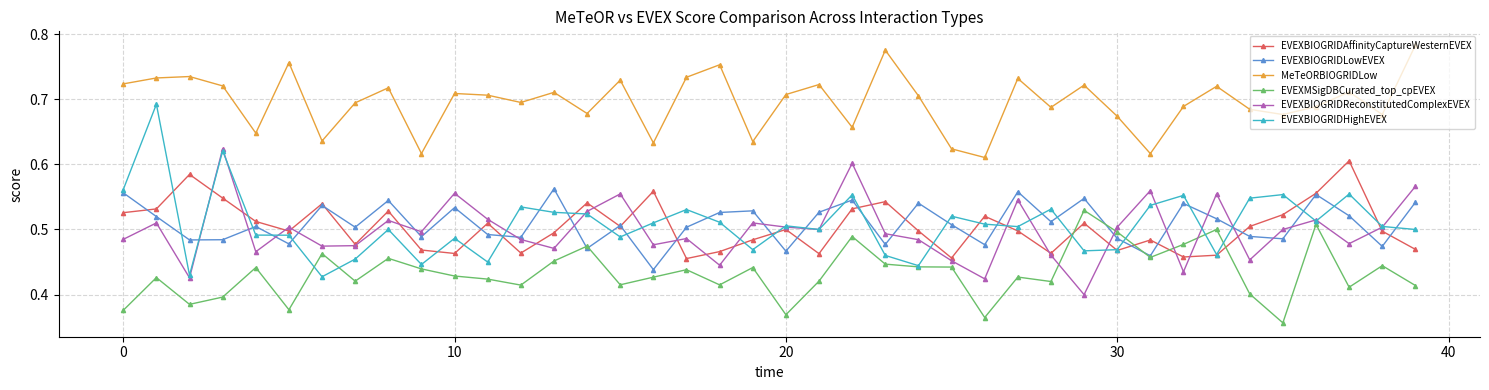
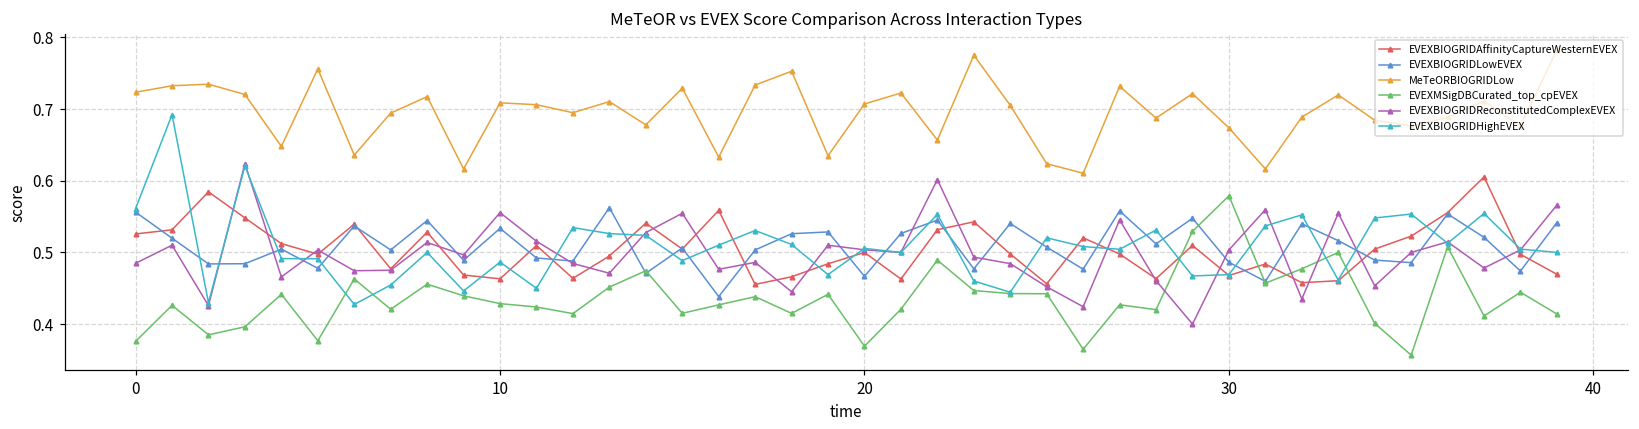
  {
    "EVEXBIOGRIDAffinityCaptureWesternEVEX": {
      "0": 0.53,
      "10": 0.46
    },
    "MeTeORBIOGRIDLow": {
      "0": 0.72,
      "10": 0.71,
      "20": 0.71,
      "30": 0.67
    },
    "EVEXMSigDBCurated_top_cpEVEX": {
      "0": 0.38,
      "10": 0.43,
      "20": 0.37,
-     "30": 0.50
+     "30": 0.58
    },
    "EVEXBIOGRIDReconstitutedComplexEVEX": {
      "0": 0.48,
      "10": 0.56,
      "30": 0.50
    }
  }
